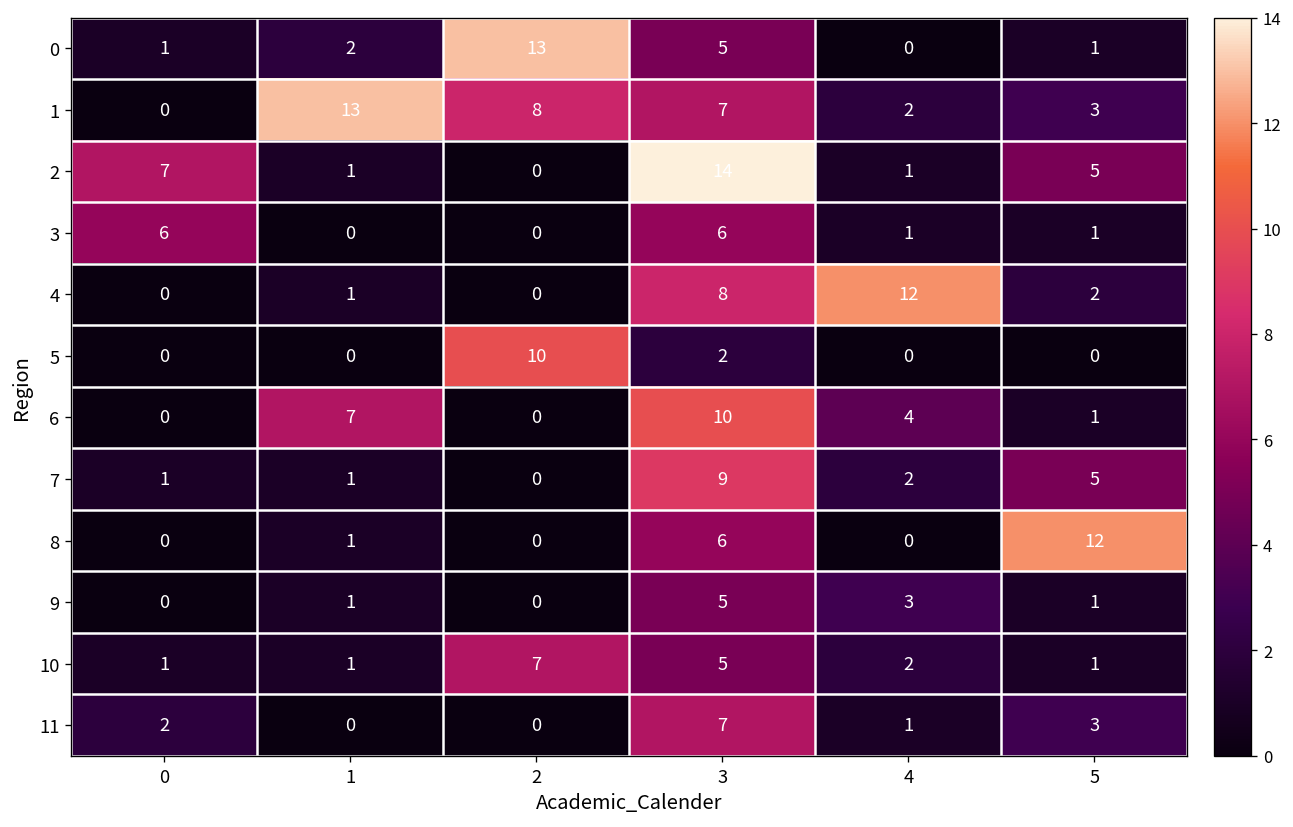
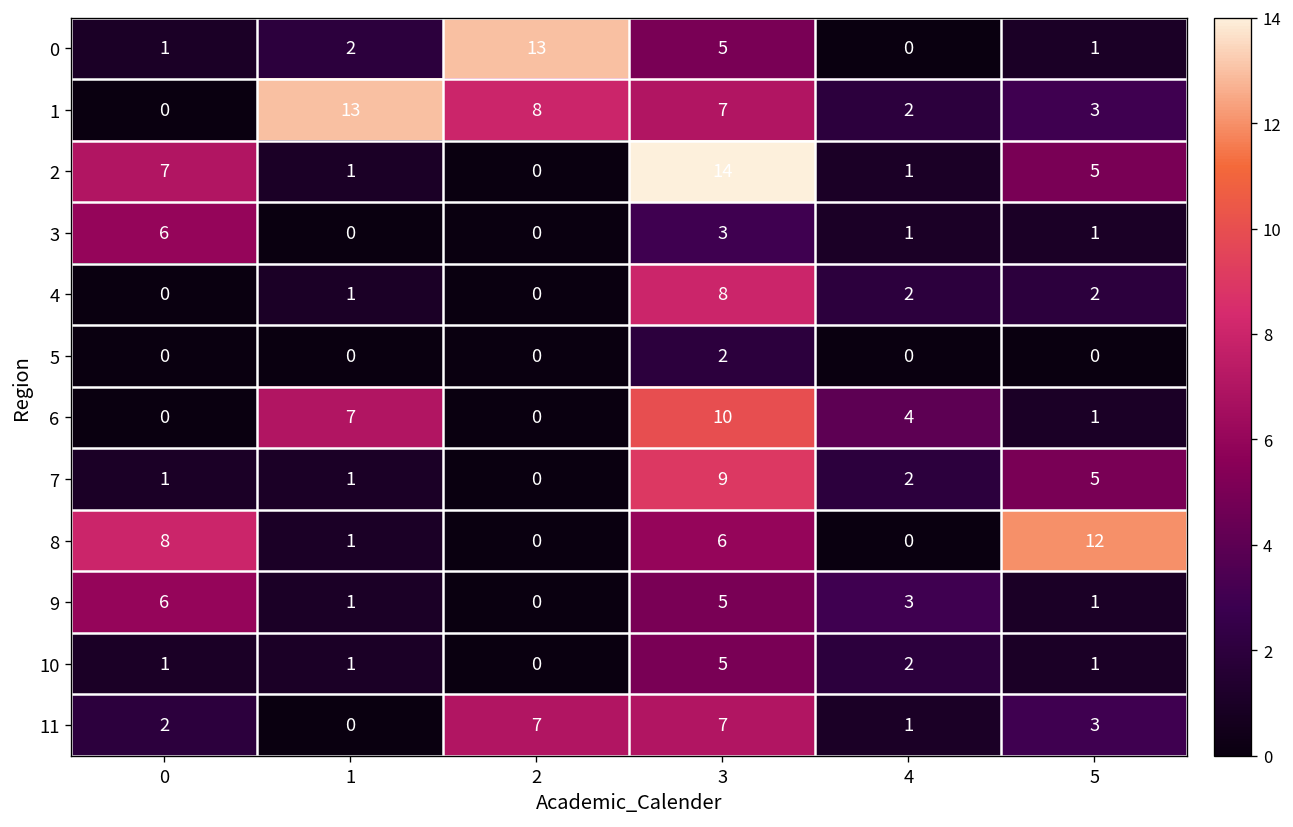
  {
    "0": {
      "0": 1,
      "1": 2,
      "2": 13,
      "3": 5,
      "4": 0,
      "5": 1
    },
    "1": {
      "0": 0,
      "1": 13,
      "2": 8,
      "3": 7,
      "4": 2,
      "5": 3
    },
    "2": {
      "0": 7,
      "1": 1,
      "2": 0,
      "4": 1,
      "5": 5
    },
    "3": {
      "0": 6,
      "1": 0,
      "2": 0,
-     "3": 6,
+     "3": 3,
      "4": 1,
      "5": 1
    },
    "4": {
      "0": 0,
      "1": 1,
      "2": 0,
      "3": 8,
-     "4": 12,
+     "4": 2,
      "5": 2
    },
    "5": {
      "0": 0,
      "1": 0,
-     "2": 10,
+     "2": 0,
      "3": 2,
      "4": 0,
      "5": 0
    },
    "6": {
      "0": 0,
      "1": 7,
      "2": 0,
      "3": 10,
      "4": 4,
      "5": 1
    },
    "7": {
      "0": 1,
      "1": 1,
      "2": 0,
      "3": 9,
      "4": 2,
      "5": 5
    },
    "8": {
-     "0": 0,
+     "0": 8,
      "1": 1,
      "2": 0,
      "3": 6,
      "4": 0,
      "5": 12
    },
    "9": {
-     "0": 0,
+     "0": 6,
      "1": 1,
      "2": 0,
      "3": 5,
      "4": 3,
      "5": 1
    },
    "10": {
      "0": 1,
      "1": 1,
-     "2": 7,
+     "2": 0,
      "3": 5,
      "4": 2,
      "5": 1
    },
    "11": {
      "0": 2,
      "1": 0,
-     "2": 0,
+     "2": 7,
      "3": 7,
      "4": 1,
      "5": 3
    }
  }
